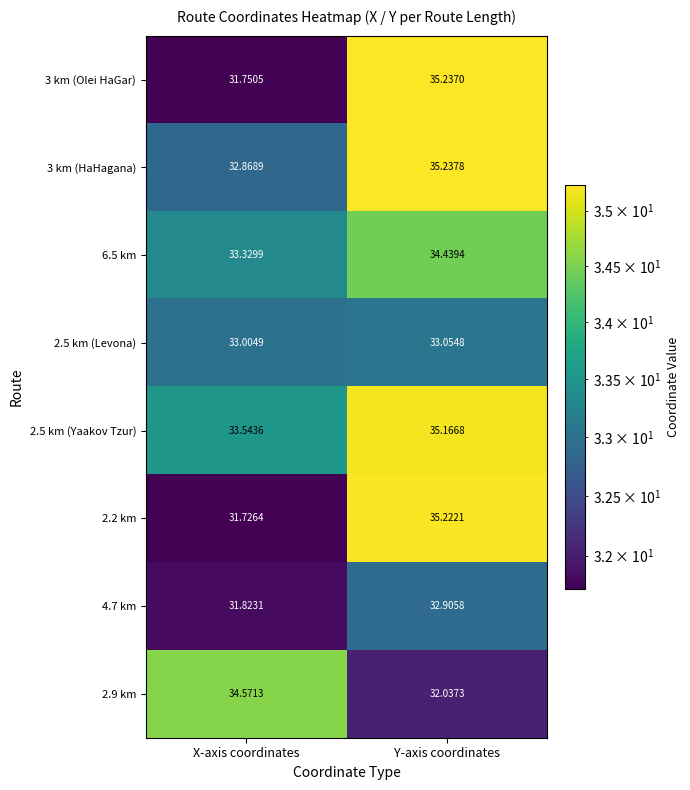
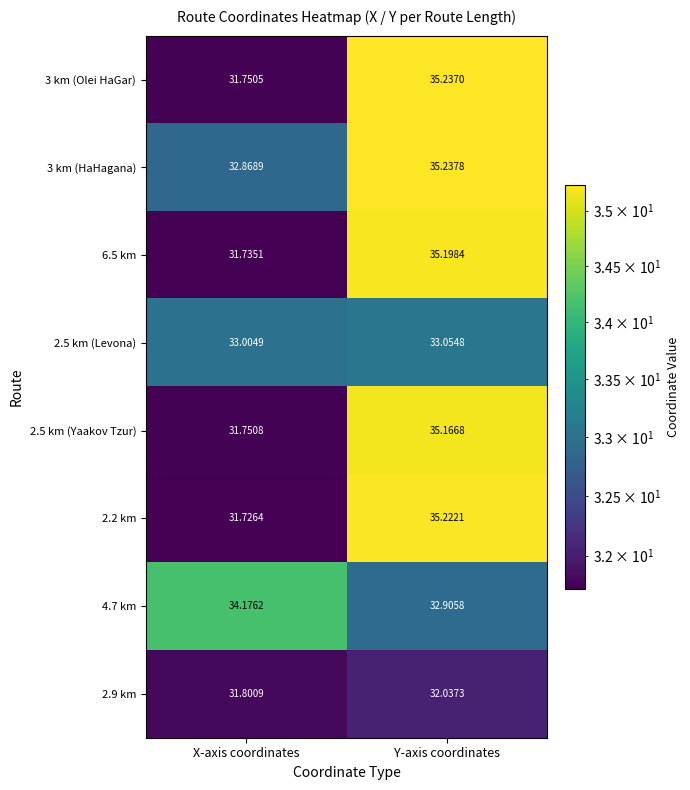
  {
    "3 km (Olei HaGar)": {
      "X-axis coordinates": 31.7505,
      "Y-axis coordinates": 35.2370
    },
    "3 km (HaHagana)": {
      "X-axis coordinates": 32.8689,
      "Y-axis coordinates": 35.2378
    },
    "6.5 km": {
-     "X-axis coordinates": 33.3299,
-     "Y-axis coordinates": 34.4394
+     "X-axis coordinates": 31.7351,
+     "Y-axis coordinates": 35.1984
    },
    "2.5 km (Levona)": {
      "X-axis coordinates": 33.0049,
      "Y-axis coordinates": 33.0548
    },
    "2.5 km (Yaakov Tzur)": {
-     "X-axis coordinates": 33.5436,
+     "X-axis coordinates": 31.7508,
      "Y-axis coordinates": 35.1668
    },
    "2.2 km": {
      "X-axis coordinates": 31.7264,
      "Y-axis coordinates": 35.2221
    },
    "4.7 km": {
-     "X-axis coordinates": 31.8231,
+     "X-axis coordinates": 34.1762,
      "Y-axis coordinates": 32.9058
    },
    "2.9 km": {
-     "X-axis coordinates": 34.5713,
+     "X-axis coordinates": 31.8009,
      "Y-axis coordinates": 32.0373
    }
  }
